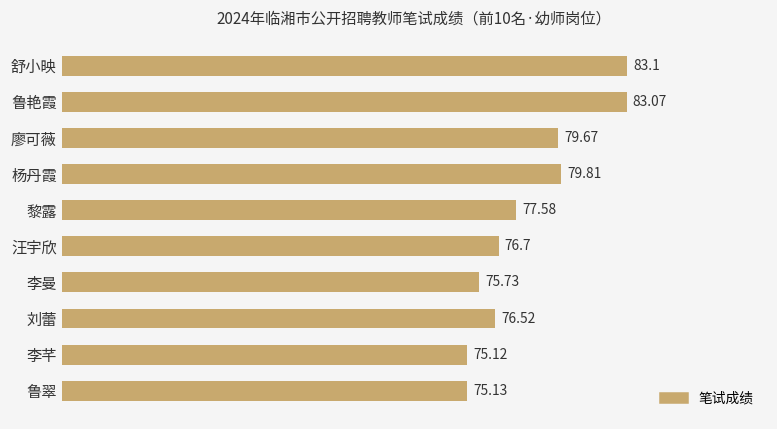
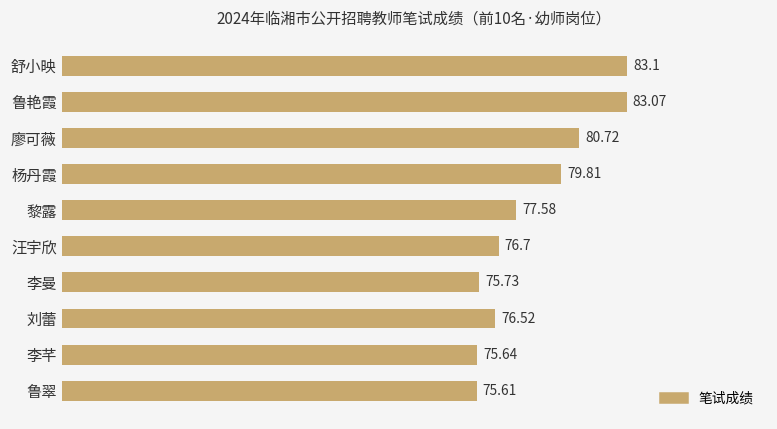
  {
    "舒小映": 83.1,
    "鲁艳霞": 83.07,
-   "廖可薇": 79.67,
+   "廖可薇": 80.72,
    "杨丹霞": 79.81,
    "黎露": 77.58,
    "汪宇欣": 76.7,
    "李曼": 75.73,
    "刘蕾": 76.52,
-   "李芊": 75.12,
-   "鲁翠": 75.13
+   "李芊": 75.64,
+   "鲁翠": 75.61
  }
